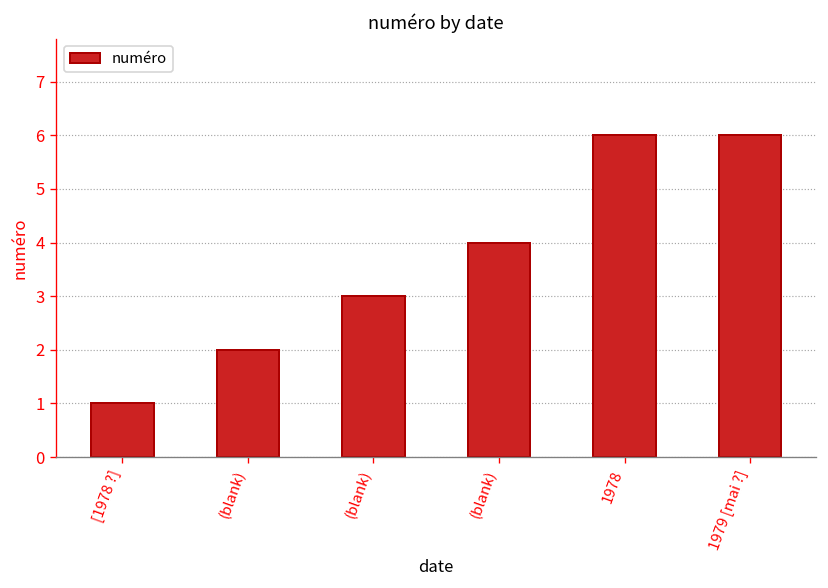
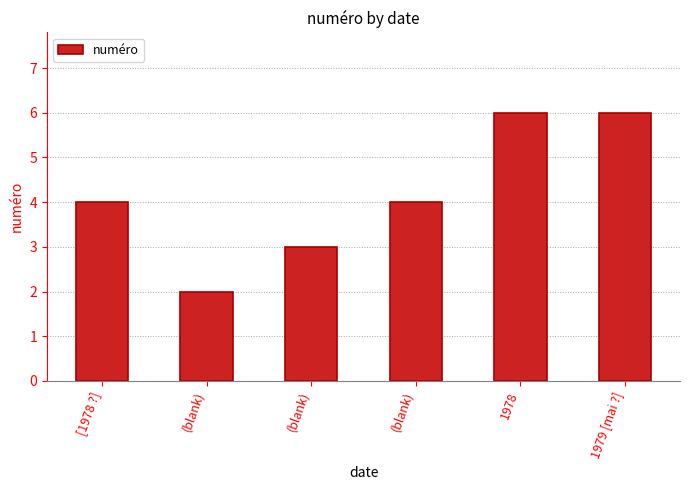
  {
-   "[1978 ?]": 1,
+   "[1978 ?]": 4,
    "1978": 6,
    "1979 [mai ?]": 6
  }
